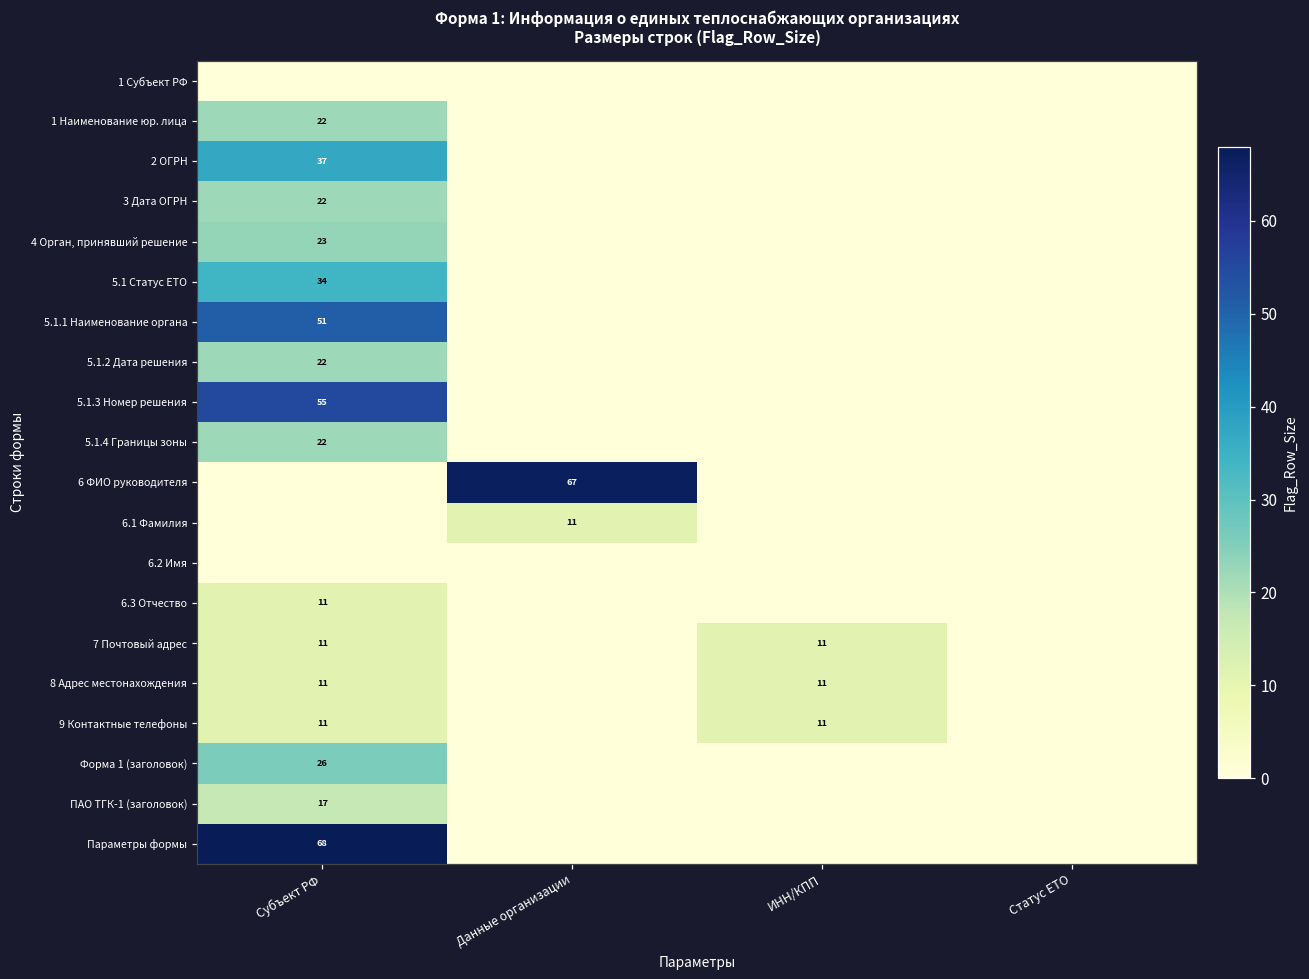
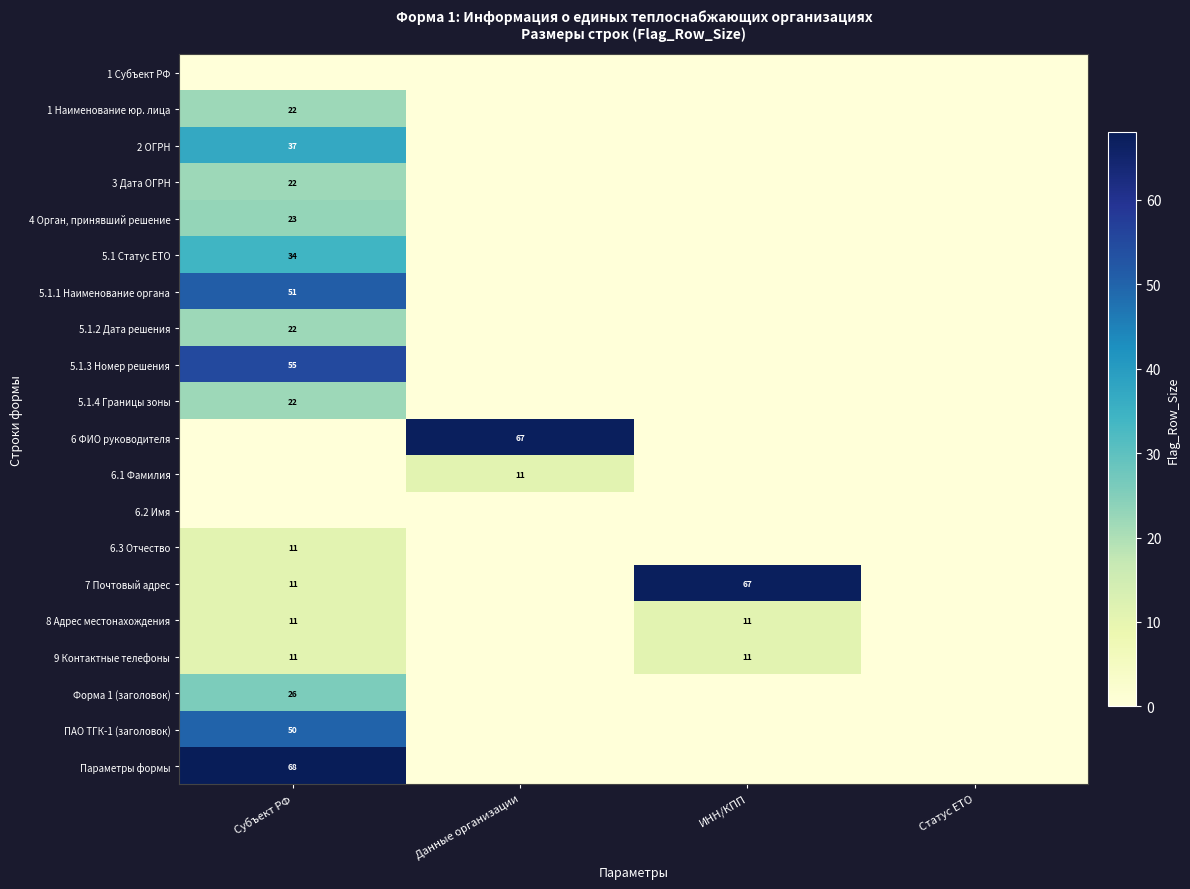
  {
    "1 Наименование юр. лица": {
      "Субъект РФ": 22
    },
    "2 ОГРН": {
      "Субъект РФ": 37
    },
    "3 Дата ОГРН": {
      "Субъект РФ": 22
    },
    "4 Орган, принявший решение": {
      "Субъект РФ": 23
    },
    "5.1 Статус ЕТО": {
      "Субъект РФ": 34
    },
    "5.1.1 Наименование органа": {
      "Субъект РФ": 51
    },
    "5.1.2 Дата решения": {
      "Субъект РФ": 22
    },
    "5.1.3 Номер решения": {
      "Субъект РФ": 55
    },
    "5.1.4 Границы зоны": {
      "Субъект РФ": 22
    },
    "6 ФИО руководителя": {
      "Данные организации": 67
    },
    "6.1 Фамилия": {
      "Данные организации": 11
    },
    "6.3 Отчество": {
      "Субъект РФ": 11
    },
    "7 Почтовый адрес": {
      "Субъект РФ": 11,
-     "ИНН/КПП": 11
+     "ИНН/КПП": 67
    },
    "8 Адрес местонахождения": {
      "Субъект РФ": 11,
      "ИНН/КПП": 11
    },
    "9 Контактные телефоны": {
      "Субъект РФ": 11,
      "ИНН/КПП": 11
    },
    "Форма 1 (заголовок)": {
      "Субъект РФ": 26
    },
    "ПАО ТГК-1 (заголовок)": {
-     "Субъект РФ": 17
+     "Субъект РФ": 50
    },
    "Параметры формы": {
      "Субъект РФ": 68
    }
  }
